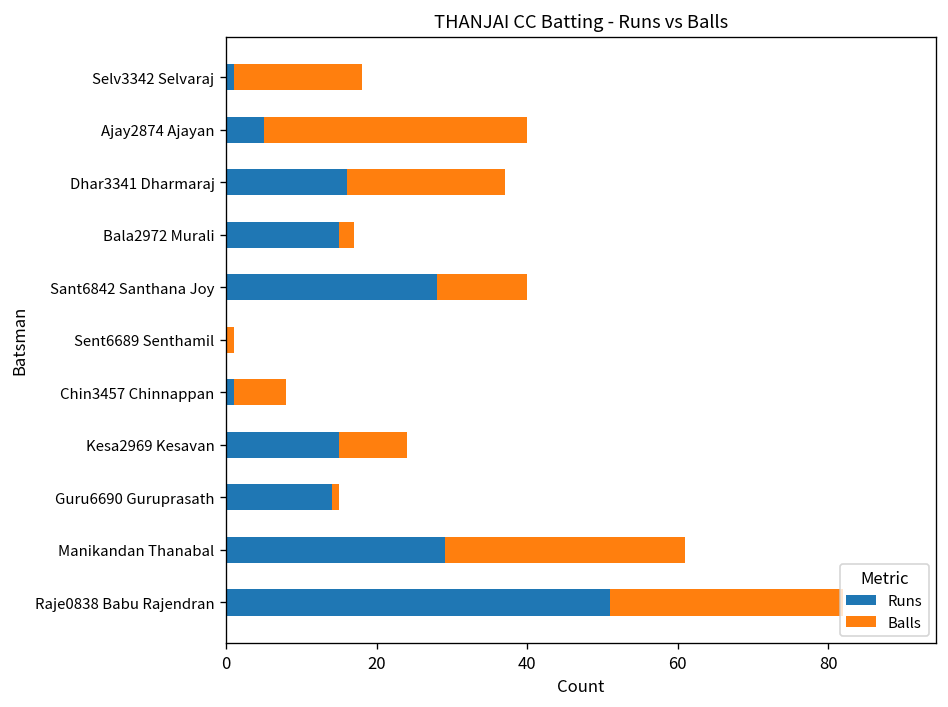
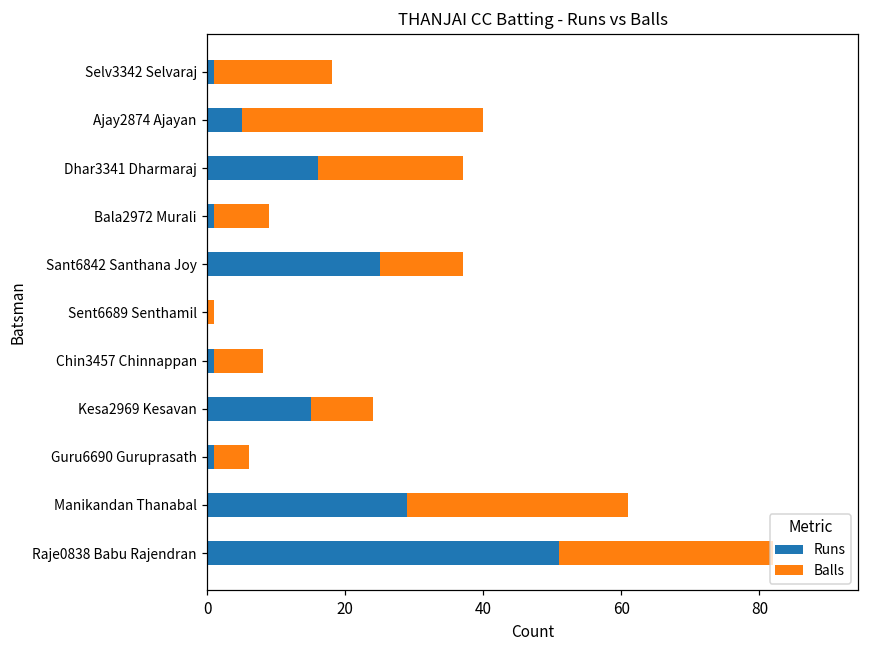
  {
    "Runs": {
      "Selv3342 Selvaraj": 1,
      "Ajay2874 Ajayan": 5,
      "Dhar3341 Dharmaraj": 16,
-     "Bala2972 Murali": 15,
-     "Sant6842 Santhana Joy": 28,
+     "Bala2972 Murali": 1,
+     "Sant6842 Santhana Joy": 25,
      "Sent6689 Senthamil": 0,
      "Chin3457 Chinnappan": 1,
      "Kesa2969 Kesavan": 15,
-     "Guru6690 Guruprasath": 14,
+     "Guru6690 Guruprasath": 1,
      "Manikandan Thanabal": 29,
      "Raje0838 Babu Rajendran": 51
    },
    "Balls": {
      "Selv3342 Selvaraj": 17,
      "Ajay2874 Ajayan": 35,
      "Dhar3341 Dharmaraj": 21,
-     "Bala2972 Murali": 2,
+     "Bala2972 Murali": 8,
      "Sant6842 Santhana Joy": 12,
      "Sent6689 Senthamil": 1,
      "Chin3457 Chinnappan": 7,
      "Kesa2969 Kesavan": 9,
-     "Guru6690 Guruprasath": 1,
+     "Guru6690 Guruprasath": 5,
      "Manikandan Thanabal": 32
    }
  }
